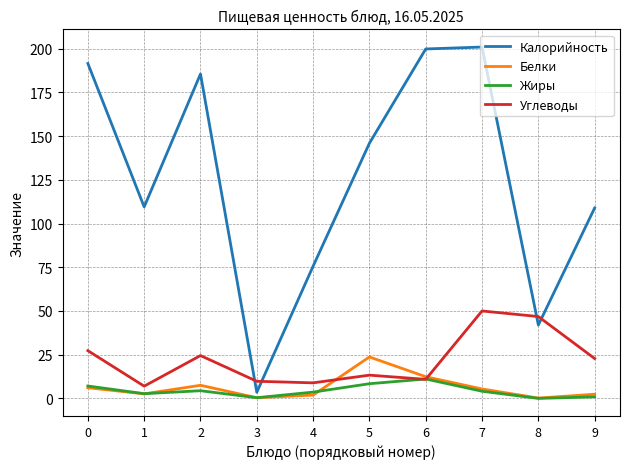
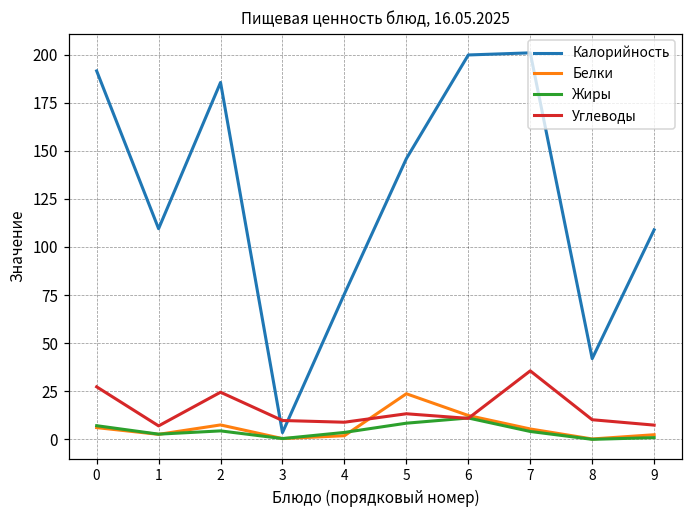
  {
    "Калорийность": {
      "0": 192,
      "1": 110,
      "2": 186,
      "3": 4,
      "4": 76,
      "5": 146,
      "6": 200,
      "8": 42,
      "9": 109
    },
    "Белки": {
      "2": 8,
      "4": 2,
      "5": 24,
      "9": 2
    },
    "Жиры": {
      "2": 4,
      "4": 4,
      "5": 8,
      "9": 1
    },
    "Углеводы": {
      "0": 27,
      "1": 7,
      "2": 25,
      "3": 10,
      "4": 9,
      "5": 13,
-     "7": 50,
-     "8": 47,
-     "9": 23
+     "7": 36,
+     "8": 10,
+     "9": 7
    }
  }
